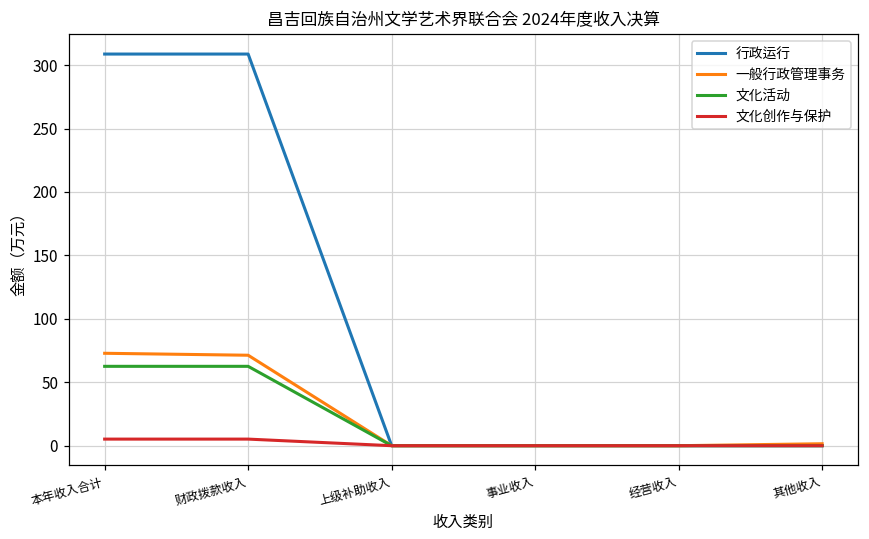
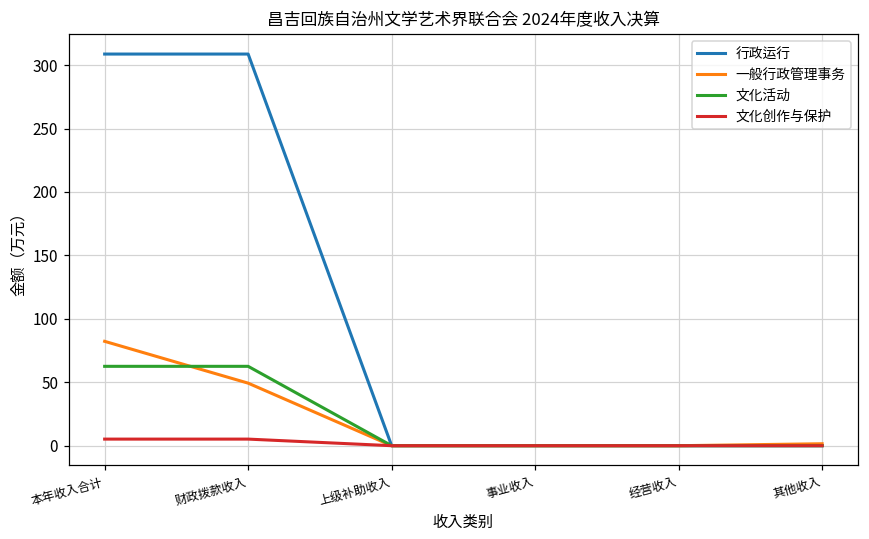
  {
    "行政运行": {
      "本年收入合计": 309,
      "财政拨款收入": 309
    },
    "一般行政管理事务": {
-     "本年收入合计": 73,
-     "财政拨款收入": 71
+     "本年收入合计": 82,
+     "财政拨款收入": 49
    },
    "文化活动": {
      "本年收入合计": 63,
      "财政拨款收入": 63
    },
    "文化创作与保护": {
      "本年收入合计": 5,
      "财政拨款收入": 5
    }
  }
